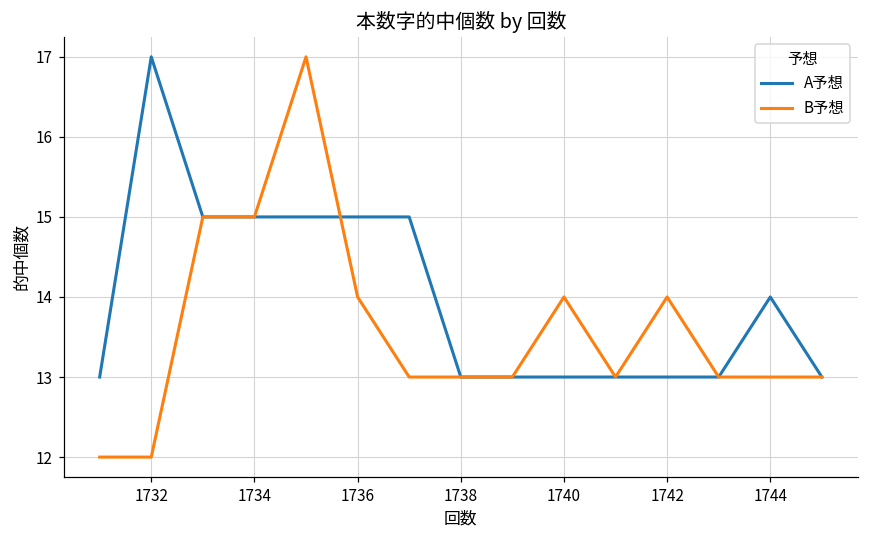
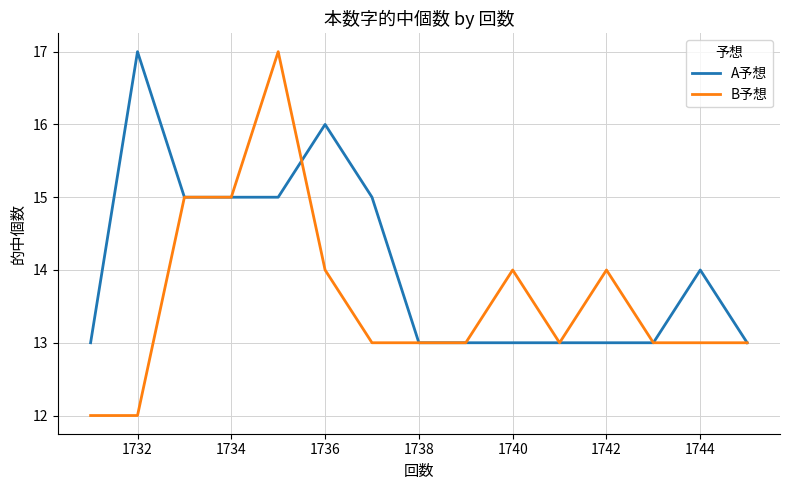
  {
    "A予想": {
      "1732": 17,
-     "1736": 15,
+     "1736": 16,
      "1740": 13,
      "1742": 13,
      "1744": 14
    },
    "B予想": {
      "1732": 12,
      "1736": 14,
      "1740": 14,
      "1742": 14,
      "1744": 13
    }
  }
